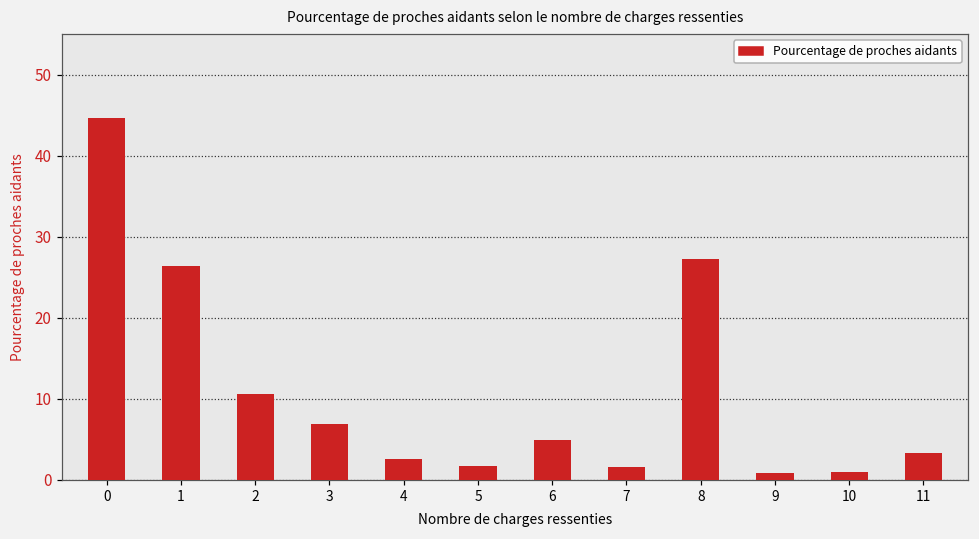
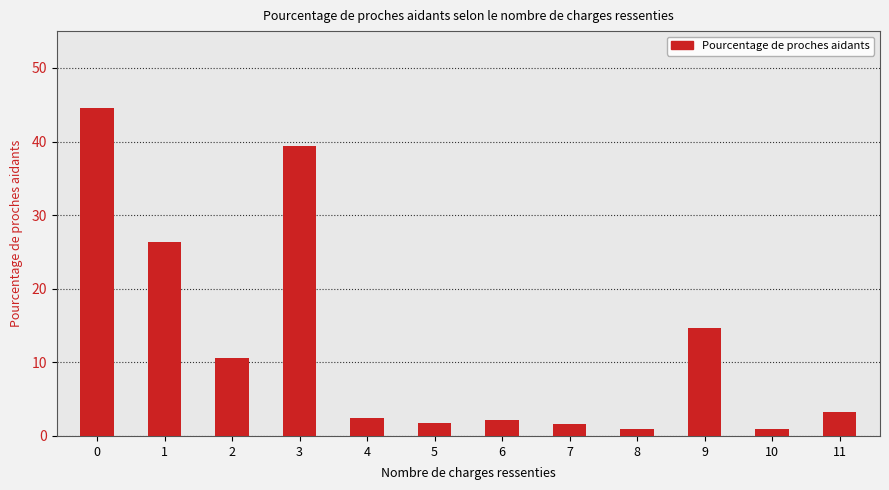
  {
    "0": 45,
    "1": 26,
    "2": 11,
-   "3": 7,
+   "3": 39,
    "4": 3,
    "5": 2,
-   "6": 5,
+   "6": 2,
    "7": 2,
-   "8": 27,
-   "9": 1,
+   "8": 1,
+   "9": 15,
    "10": 1,
    "11": 3
  }
